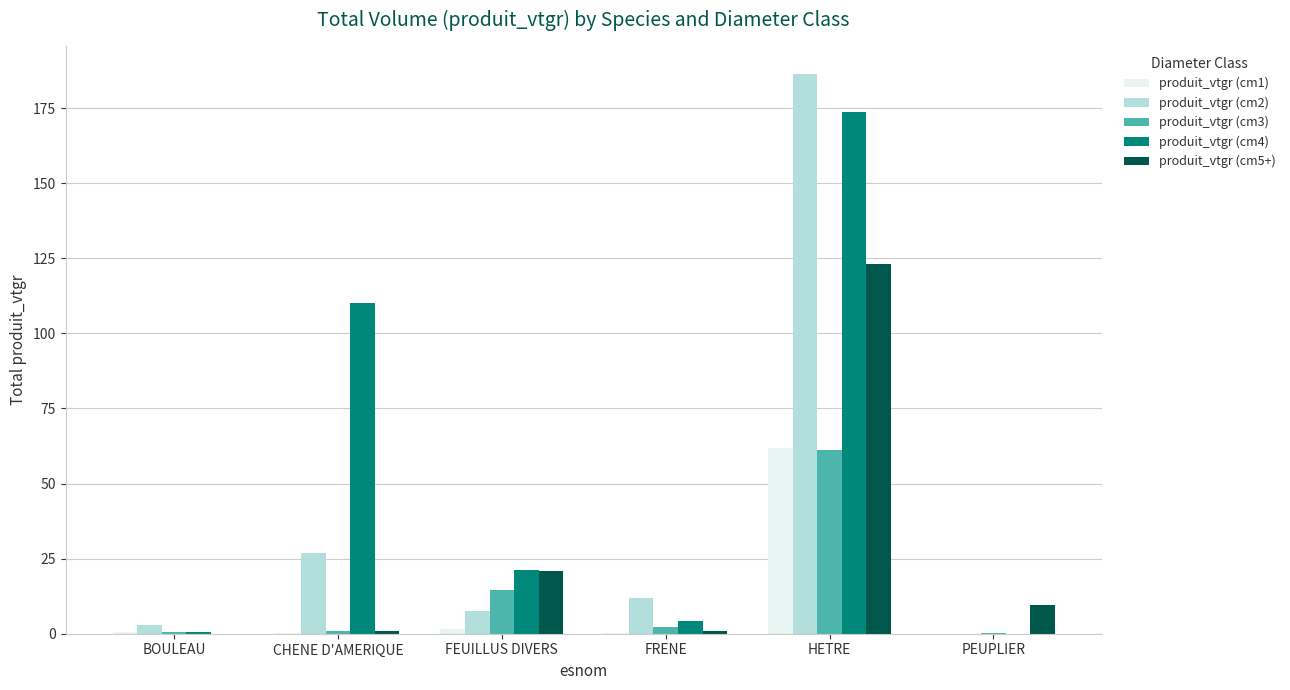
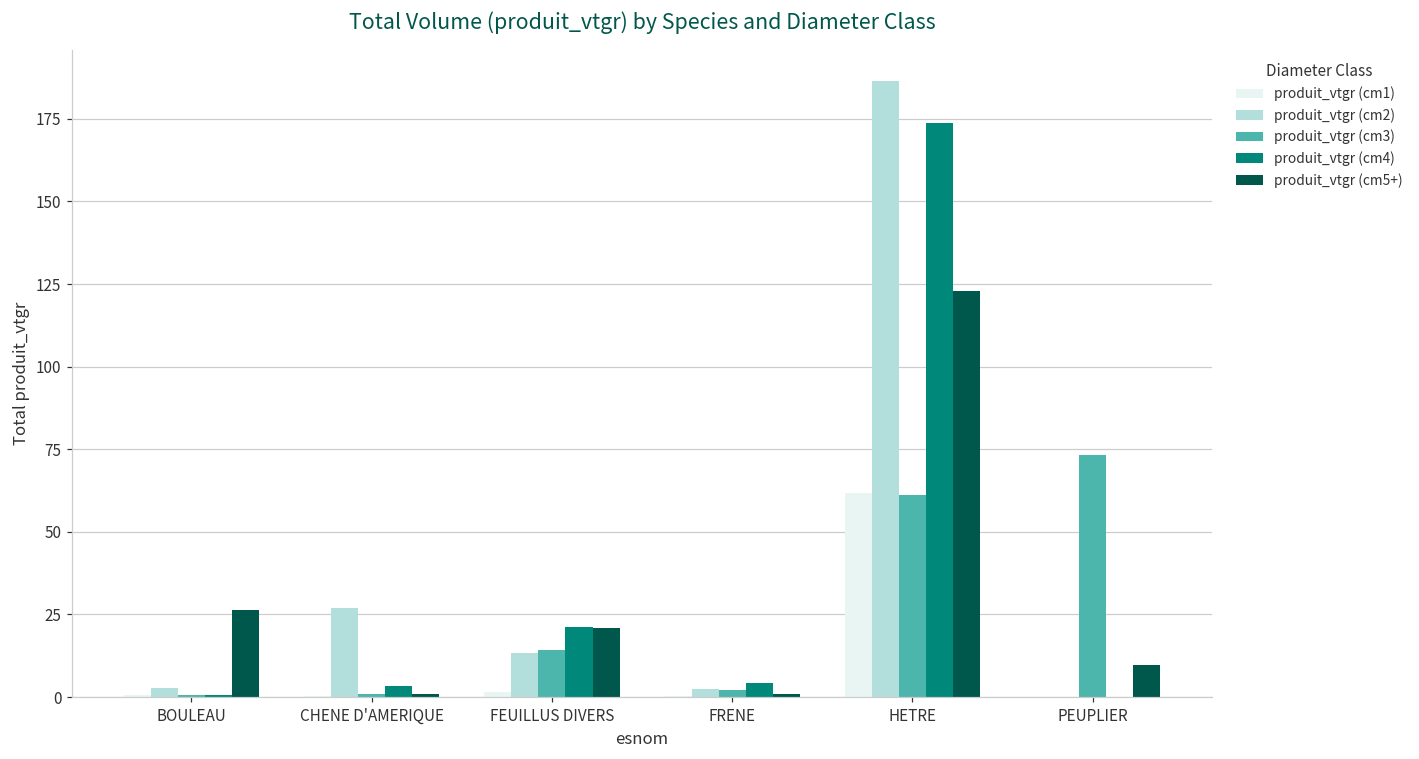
  {
    "produit_vtgr (cm1)": {
      "FEUILLUS DIVERS": 2,
      "HETRE": 62,
      "PEUPLIER": 0
    },
    "produit_vtgr (cm2)": {
      "BOULEAU": 3,
      "CHENE D'AMERIQUE": 27,
-     "FEUILLUS DIVERS": 7,
-     "FRENE": 12,
+     "FEUILLUS DIVERS": 13,
+     "FRENE": 2,
      "HETRE": 186,
      "PEUPLIER": 0
    },
    "produit_vtgr (cm3)": {
      "CHENE D'AMERIQUE": 1,
      "FEUILLUS DIVERS": 14,
      "FRENE": 2,
      "HETRE": 61,
-     "PEUPLIER": 0
+     "PEUPLIER": 73
    },
    "produit_vtgr (cm4)": {
-     "CHENE D'AMERIQUE": 110,
+     "CHENE D'AMERIQUE": 3,
      "FEUILLUS DIVERS": 21,
      "FRENE": 4,
      "HETRE": 174,
      "PEUPLIER": 0
    },
    "produit_vtgr (cm5+)": {
-     "BOULEAU": 0,
+     "BOULEAU": 26,
      "CHENE D'AMERIQUE": 1,
      "FEUILLUS DIVERS": 21,
      "FRENE": 1,
      "HETRE": 123,
      "PEUPLIER": 10
    }
  }
